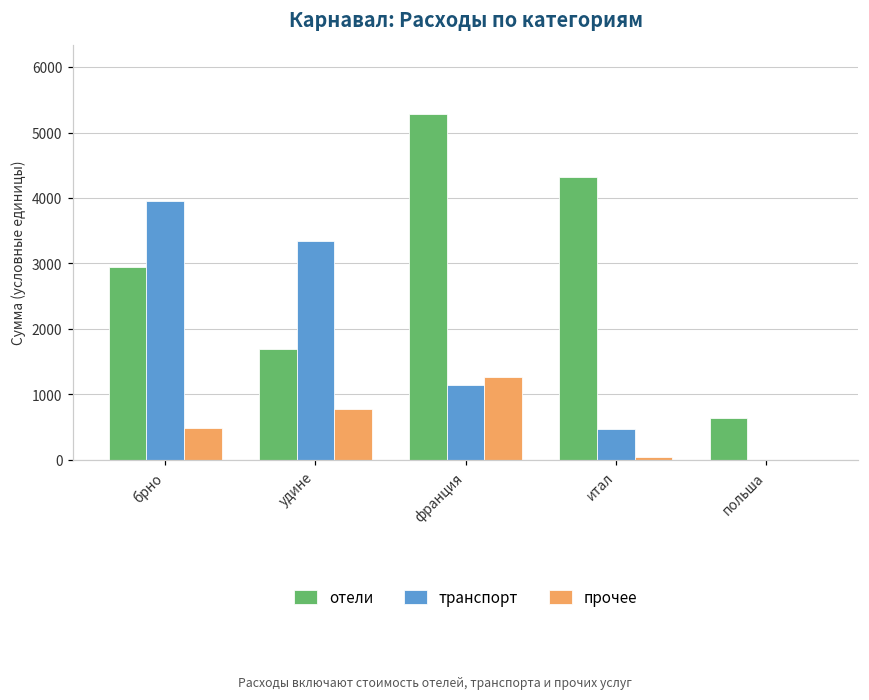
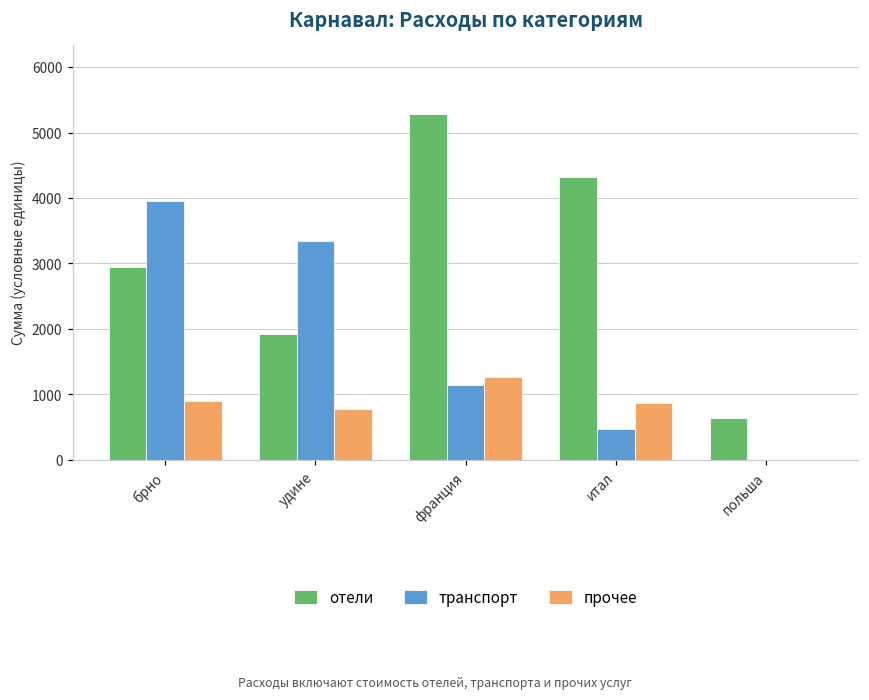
  {
    "отели": {
      "брно": 2900,
-     "удине": 1700,
+     "удине": 1900,
      "франция": 5300,
      "итал": 4300,
      "польша": 600
    },
    "транспорт": {
      "брно": 4000,
      "удине": 3300,
      "франция": 1100,
      "итал": 500,
      "польша": 0
    },
    "прочее": {
-     "брно": 500,
+     "брно": 900,
      "удине": 800,
      "франция": 1300,
-     "итал": 0,
+     "итал": 900,
      "польша": 0
    }
  }
